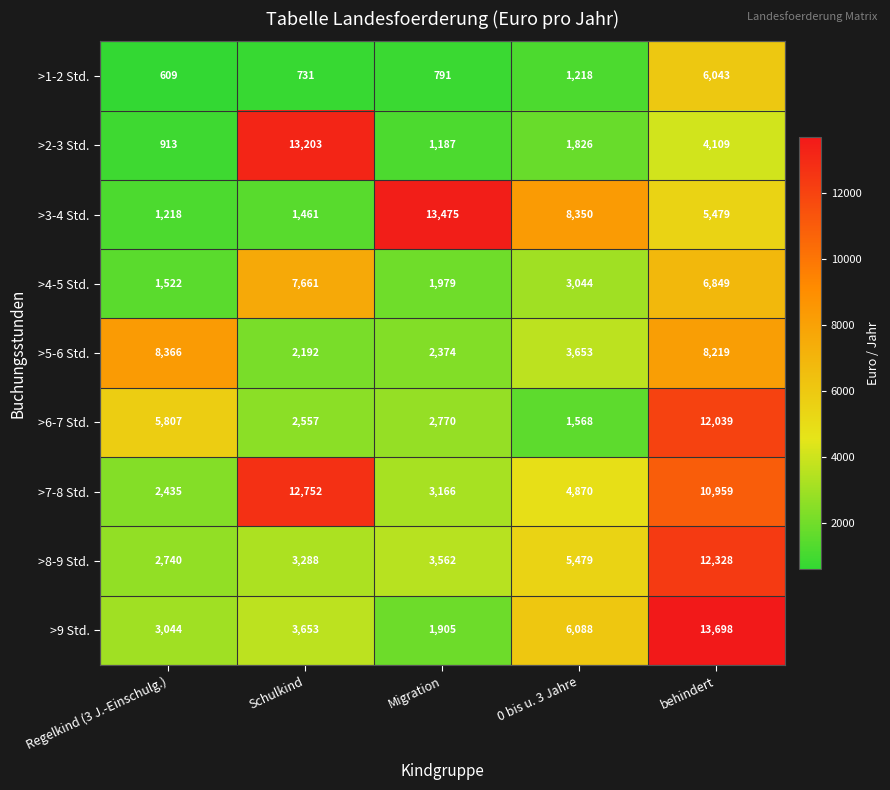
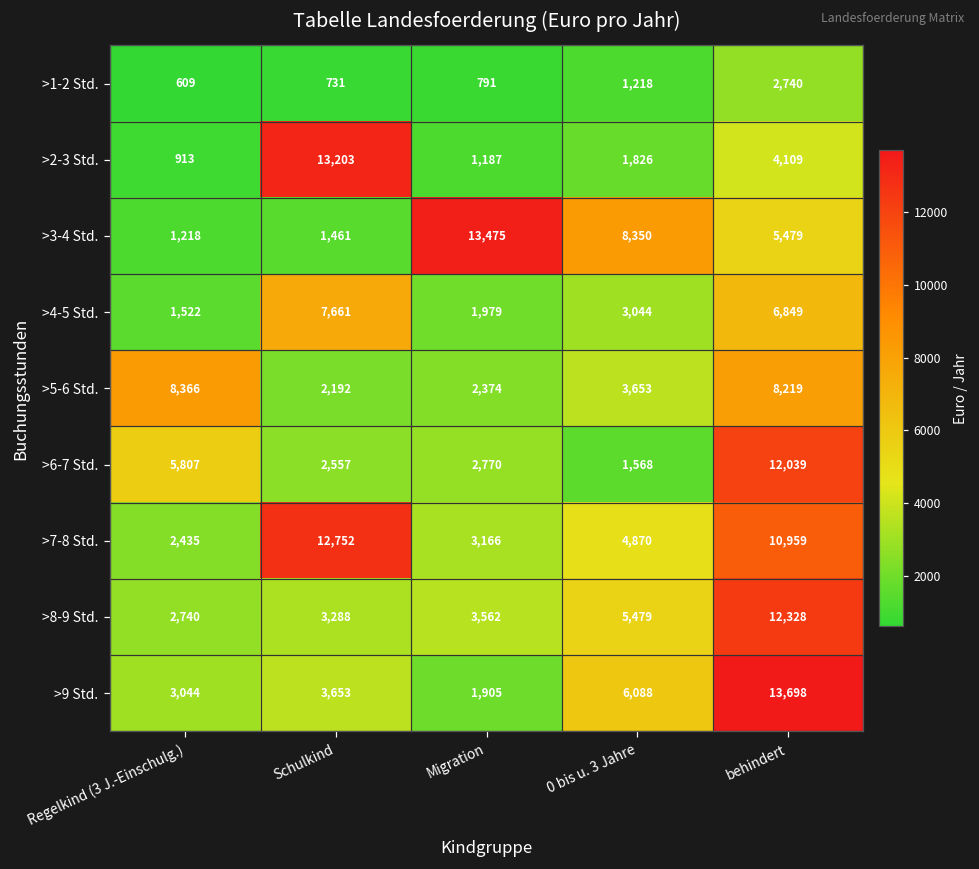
  {
    ">1-2 Std.": {
      "Regelkind (3 J.-Einschulg.)": "609",
      "Schulkind": "731",
      "Migration": "791",
      "0 bis u. 3 Jahre": "1,218",
-     "behindert": "6,043"
+     "behindert": "2,740"
    },
    ">2-3 Std.": {
      "Regelkind (3 J.-Einschulg.)": "913",
      "Schulkind": "13,203",
      "Migration": "1,187",
      "0 bis u. 3 Jahre": "1,826",
      "behindert": "4,109"
    },
    ">3-4 Std.": {
      "Regelkind (3 J.-Einschulg.)": "1,218",
      "Schulkind": "1,461",
      "Migration": "13,475",
      "0 bis u. 3 Jahre": "8,350",
      "behindert": "5,479"
    },
    ">4-5 Std.": {
      "Regelkind (3 J.-Einschulg.)": "1,522",
      "Schulkind": "7,661",
      "Migration": "1,979",
      "0 bis u. 3 Jahre": "3,044",
      "behindert": "6,849"
    },
    ">5-6 Std.": {
      "Regelkind (3 J.-Einschulg.)": "8,366",
      "Schulkind": "2,192",
      "Migration": "2,374",
      "0 bis u. 3 Jahre": "3,653",
      "behindert": "8,219"
    },
    ">6-7 Std.": {
      "Regelkind (3 J.-Einschulg.)": "5,807",
      "Schulkind": "2,557",
      "Migration": "2,770",
      "0 bis u. 3 Jahre": "1,568",
      "behindert": "12,039"
    },
    ">7-8 Std.": {
      "Regelkind (3 J.-Einschulg.)": "2,435",
      "Schulkind": "12,752",
      "Migration": "3,166",
      "0 bis u. 3 Jahre": "4,870",
      "behindert": "10,959"
    },
    ">8-9 Std.": {
      "Regelkind (3 J.-Einschulg.)": "2,740",
      "Schulkind": "3,288",
      "Migration": "3,562",
      "0 bis u. 3 Jahre": "5,479",
      "behindert": "12,328"
    },
    ">9 Std.": {
      "Regelkind (3 J.-Einschulg.)": "3,044",
      "Schulkind": "3,653",
      "Migration": "1,905",
      "0 bis u. 3 Jahre": "6,088",
      "behindert": "13,698"
    }
  }
